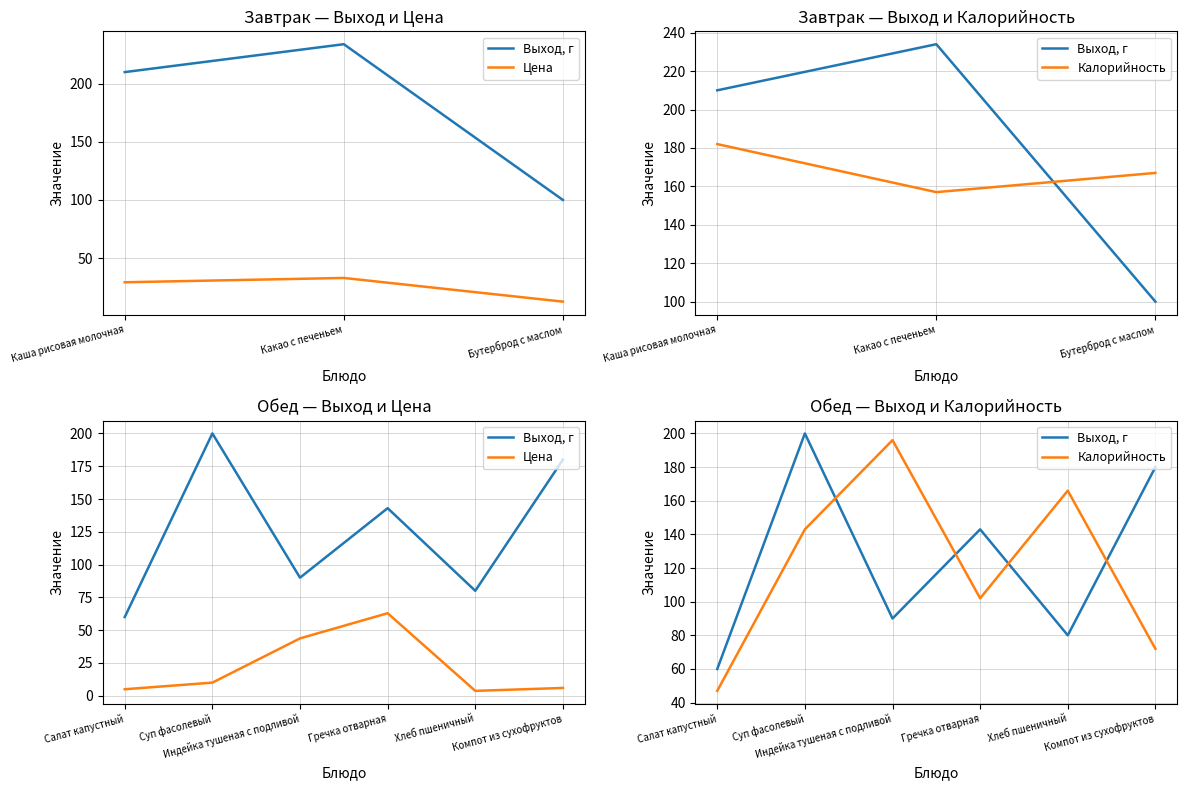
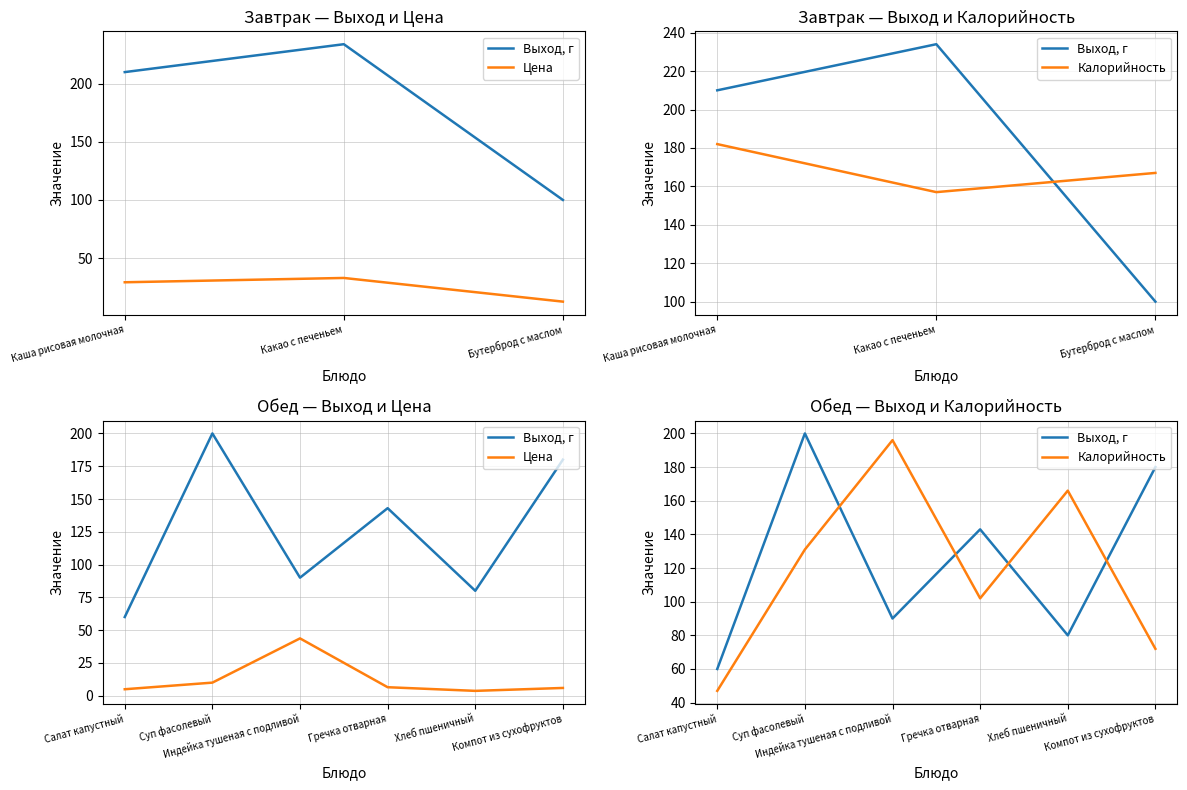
  {
    "Завтрак — Выход и Цена": {
      "Выход, г": {
        "Каша рисовая молочная": 210,
        "Какао с печеньем": 234,
        "Бутерброд с маслом": 100
      },
      "Цена": {
        "Каша рисовая молочная": 29,
        "Какао с печеньем": 33,
        "Бутерброд с маслом": 13
      }
    },
    "Завтрак — Выход и Калорийность": {
      "Выход, г": {
        "Каша рисовая молочная": 210,
        "Какао с печеньем": 234,
        "Бутерброд с маслом": 100
      },
      "Калорийность": {
        "Каша рисовая молочная": 182,
        "Какао с печеньем": 157,
        "Бутерброд с маслом": 167
      }
    },
    "Обед — Выход и Цена": {
      "Выход, г": {
        "Салат капустный": 60,
        "Суп фасолевый": 200,
        "Индейка тушеная с подливой": 90,
        "Гречка отварная": 143,
        "Хлеб пшеничный": 80
      },
      "Цена": {
        "Салат капустный": 5,
        "Суп фасолевый": 10,
        "Индейка тушеная с подливой": 44,
-       "Гречка отварная": 63,
+       "Гречка отварная": 6,
        "Хлеб пшеничный": 4,
        "Компот из сухофруктов": 6
      }
    },
    "Обед — Выход и Калорийность": {
      "Выход, г": {
        "Салат капустный": 60,
        "Суп фасолевый": 200,
        "Индейка тушеная с подливой": 90,
        "Гречка отварная": 143,
        "Хлеб пшеничный": 80
      },
      "Калорийность": {
        "Салат капустный": 47,
-       "Суп фасолевый": 143,
+       "Суп фасолевый": 131,
        "Индейка тушеная с подливой": 196,
        "Гречка отварная": 102,
        "Хлеб пшеничный": 166,
        "Компот из сухофруктов": 72
      }
    }
  }
